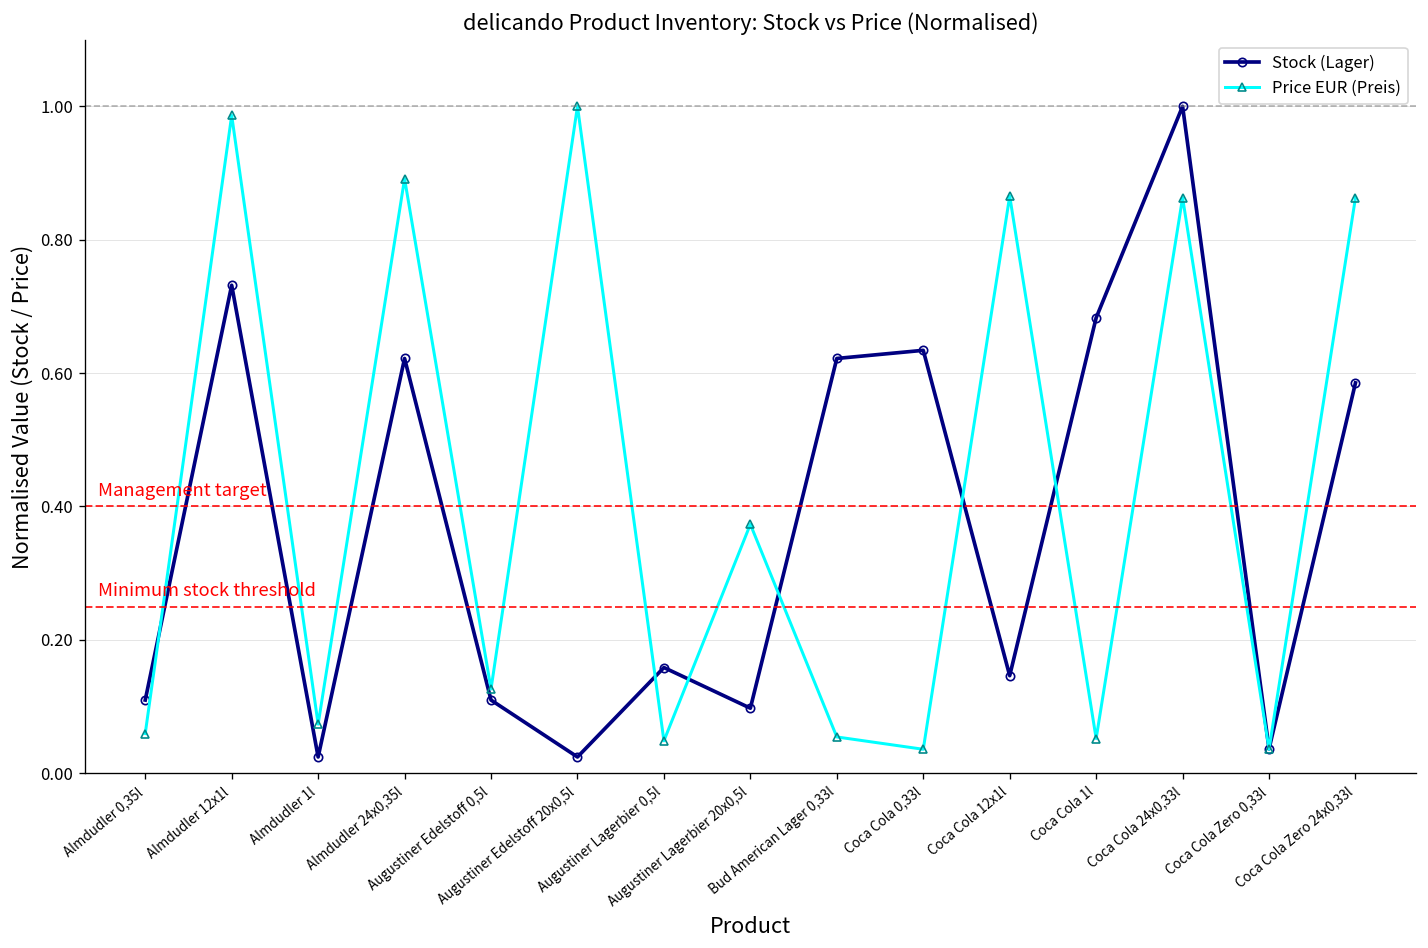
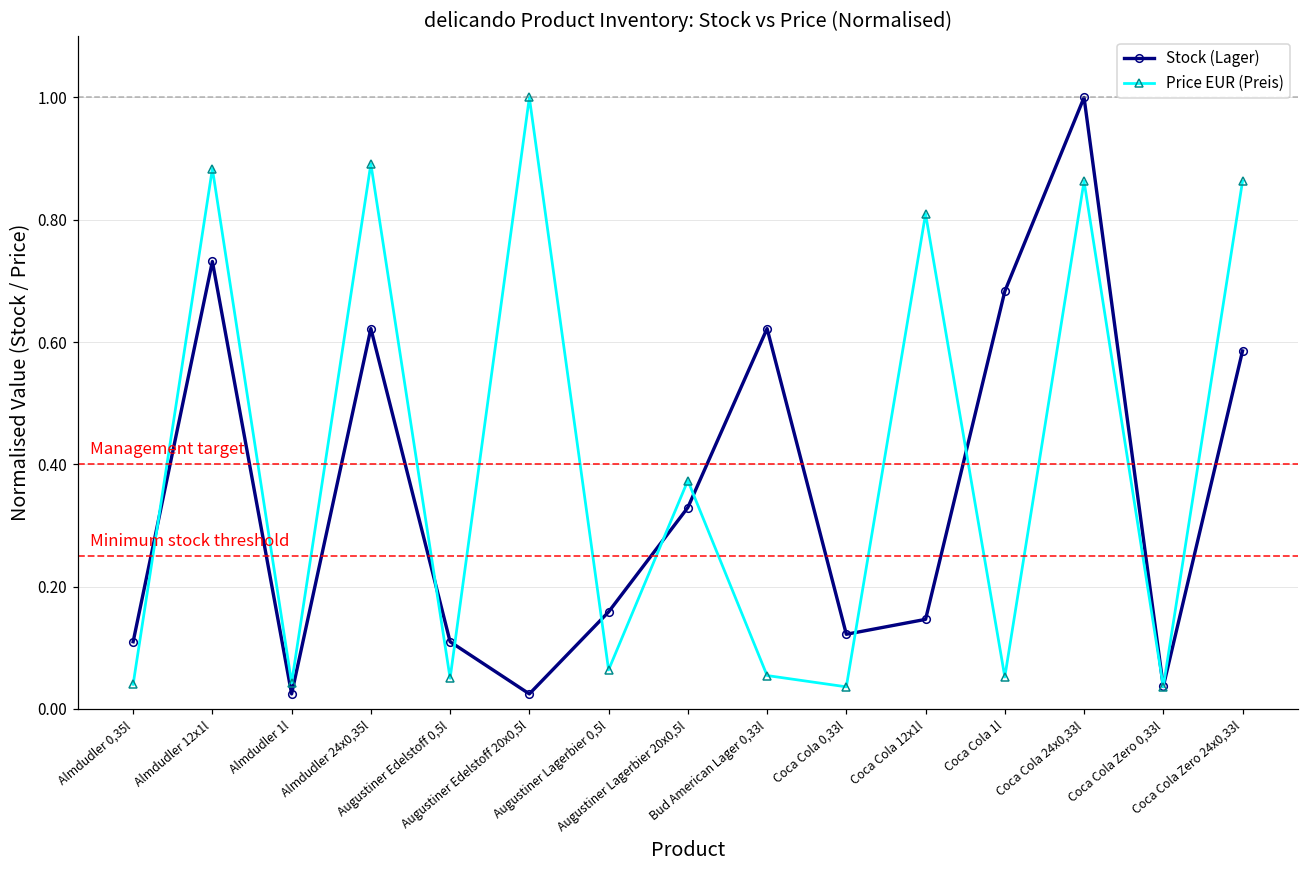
  {
    "Stock (Lager)": {
      "Almdudler 0,35l": 0.11,
      "Almdudler 12x1l": 0.73,
      "Almdudler 1l": 0.02,
      "Almdudler 24x0,35l": 0.62,
      "Augustiner Edelstoff 0,5l": 0.11,
      "Augustiner Edelstoff 20x0,5l": 0.02,
      "Augustiner Lagerbier 0,5l": 0.16,
-     "Augustiner Lagerbier 20x0,5l": 0.10,
+     "Augustiner Lagerbier 20x0,5l": 0.33,
      "Bud American Lager 0,33l": 0.62,
-     "Coca Cola 0,33l": 0.63,
+     "Coca Cola 0,33l": 0.12,
      "Coca Cola 12x1l": 0.15,
      "Coca Cola 1l": 0.68,
      "Coca Cola 24x0,33l": 1.00,
      "Coca Cola Zero 24x0,33l": 0.59
    },
    "Price EUR (Preis)": {
-     "Almdudler 0,35l": 0.06,
-     "Almdudler 12x1l": 0.99,
-     "Almdudler 1l": 0.07,
+     "Almdudler 0,35l": 0.04,
+     "Almdudler 12x1l": 0.88,
+     "Almdudler 1l": 0.04,
      "Almdudler 24x0,35l": 0.89,
-     "Augustiner Edelstoff 0,5l": 0.13,
+     "Augustiner Edelstoff 0,5l": 0.05,
      "Augustiner Edelstoff 20x0,5l": 1.00,
-     "Augustiner Lagerbier 0,5l": 0.05,
+     "Augustiner Lagerbier 0,5l": 0.06,
      "Augustiner Lagerbier 20x0,5l": 0.37,
      "Bud American Lager 0,33l": 0.05,
      "Coca Cola 0,33l": 0.04,
-     "Coca Cola 12x1l": 0.87,
+     "Coca Cola 12x1l": 0.81,
      "Coca Cola 1l": 0.05,
      "Coca Cola 24x0,33l": 0.86,
      "Coca Cola Zero 24x0,33l": 0.86
    }
  }
